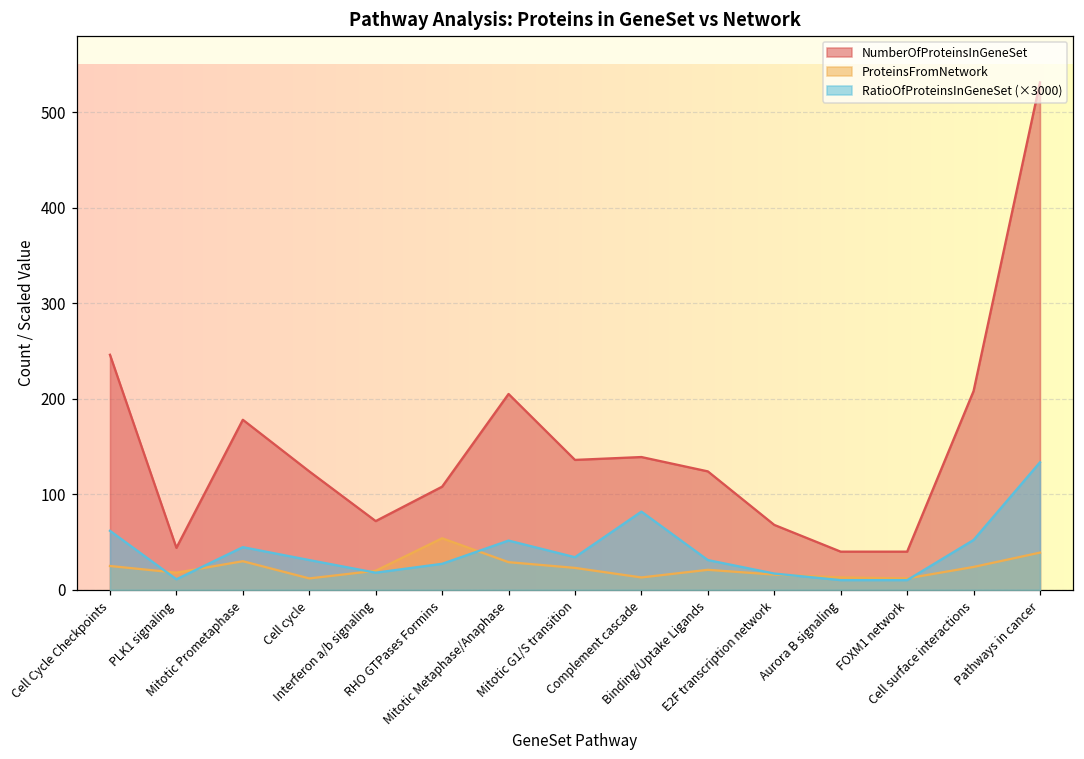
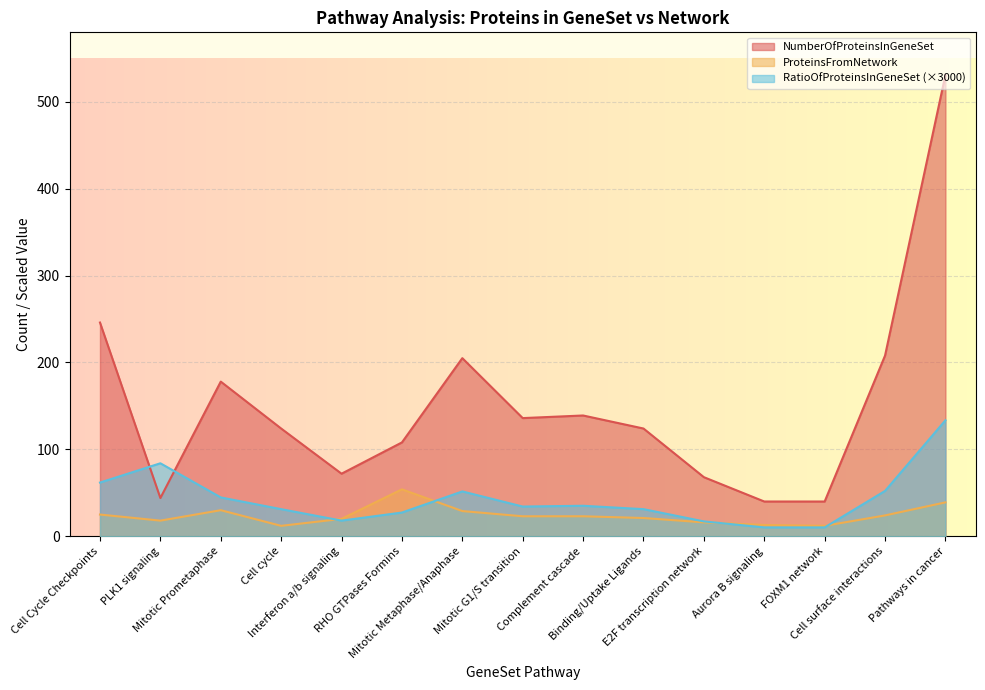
  {
    "NumberOfProteinsInGeneSet": {
      "Cell Cycle Checkpoints": 250,
      "PLK1 signaling": 40,
      "Mitotic Prometaphase": 180,
      "Cell cycle": 120,
      "Interferon a/b signaling": 70,
      "RHO GTPases Formins": 110,
      "Mitotic Metaphase/Anaphase": 210,
      "Mitotic G1/S transition": 140,
      "Complement cascade": 140,
      "Binding/Uptake Ligands": 120,
      "E2F transcription network": 70,
      "Aurora B signaling": 40,
      "FOXM1 network": 40,
      "Cell surface interactions": 210
    },
    "ProteinsFromNetwork": {
      "Cell Cycle Checkpoints": 30,
      "PLK1 signaling": 20,
      "Mitotic Prometaphase": 30,
      "Cell cycle": 10,
      "RHO GTPases Formins": 50,
      "Mitotic Metaphase/Anaphase": 30,
      "Mitotic G1/S transition": 20,
-     "Complement cascade": 10,
+     "Complement cascade": 20,
      "Binding/Uptake Ligands": 20,
      "Cell surface interactions": 20,
      "Pathways in cancer": 40
    },
    "RatioOfProteinsInGeneSet (×3000)": {
      "Cell Cycle Checkpoints": 60,
-     "PLK1 signaling": 10,
+     "PLK1 signaling": 80,
      "Mitotic Prometaphase": 40,
      "Cell cycle": 30,
      "RHO GTPases Formins": 30,
      "Mitotic Metaphase/Anaphase": 50,
      "Mitotic G1/S transition": 30,
-     "Complement cascade": 80,
+     "Complement cascade": 40,
      "Binding/Uptake Ligands": 30,
      "Cell surface interactions": 50,
      "Pathways in cancer": 130
    }
  }
